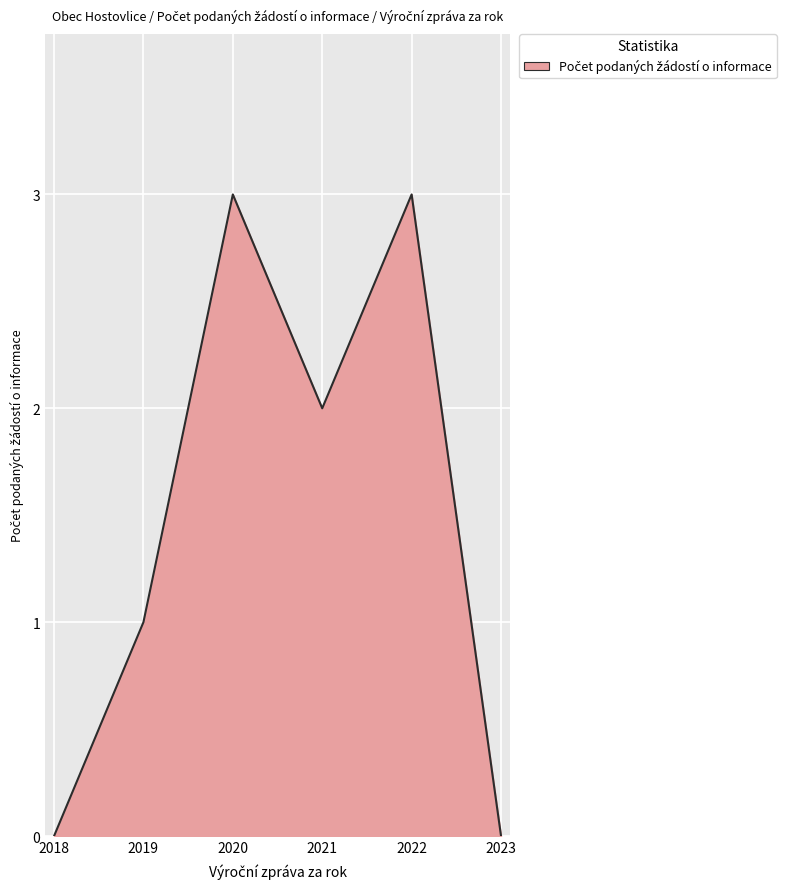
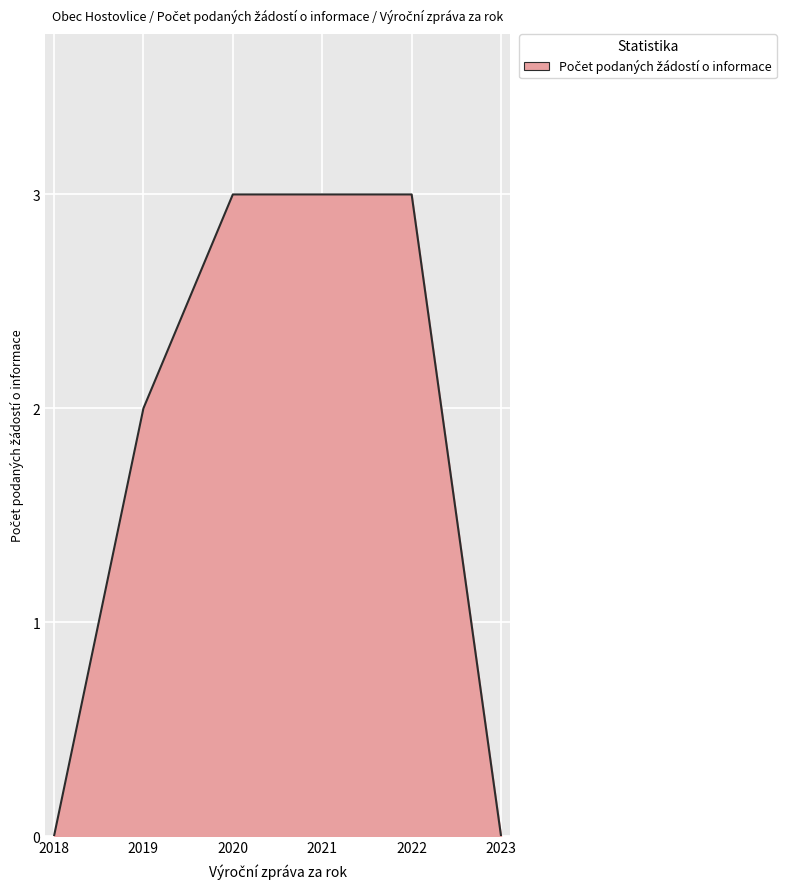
  {
    "2018": 0,
-   "2019": 1,
+   "2019": 2,
    "2020": 3,
-   "2021": 2,
+   "2021": 3,
    "2022": 3,
    "2023": 0
  }
